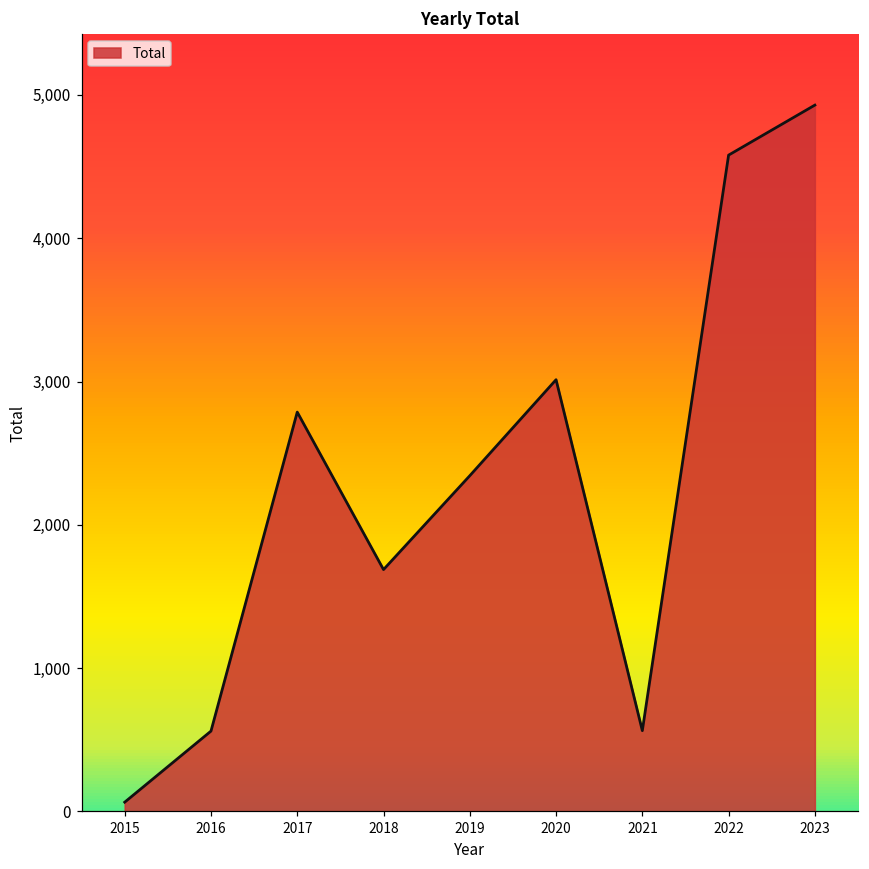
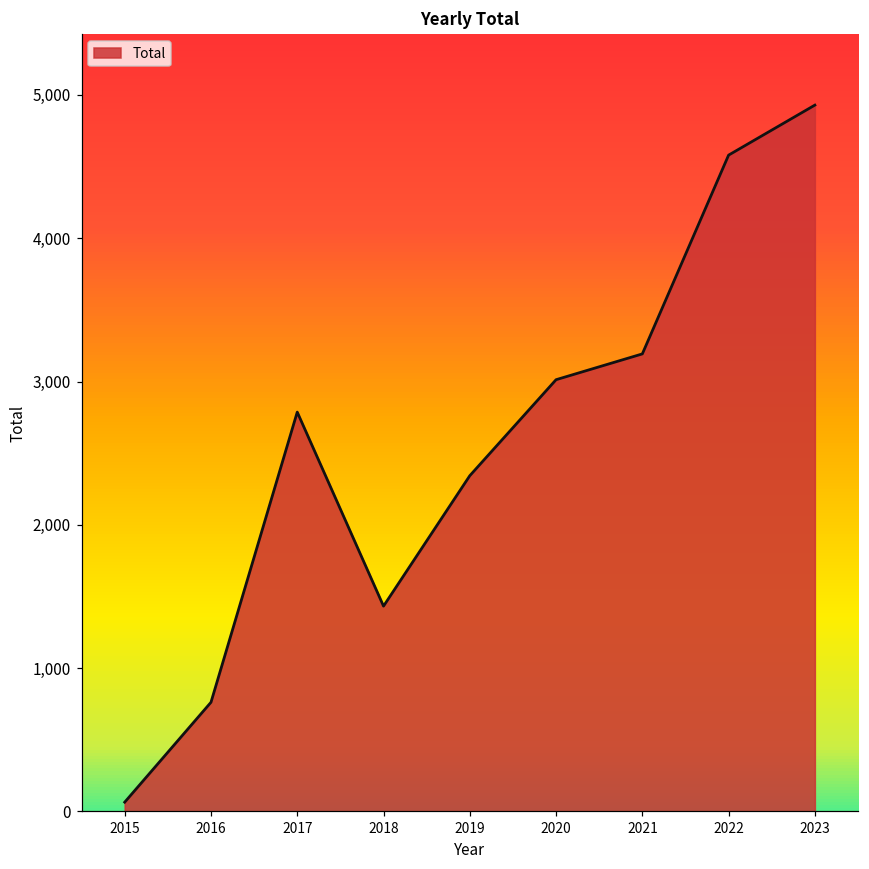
  {
    "2015": "70",
-   "2016": "560",
+   "2016": "760",
    "2017": "2,790",
-   "2018": "1,690",
+   "2018": "1,430",
    "2019": "2,340",
    "2020": "3,010",
-   "2021": "560",
+   "2021": "3,190",
    "2022": "4,580",
    "2023": "4,930"
  }
